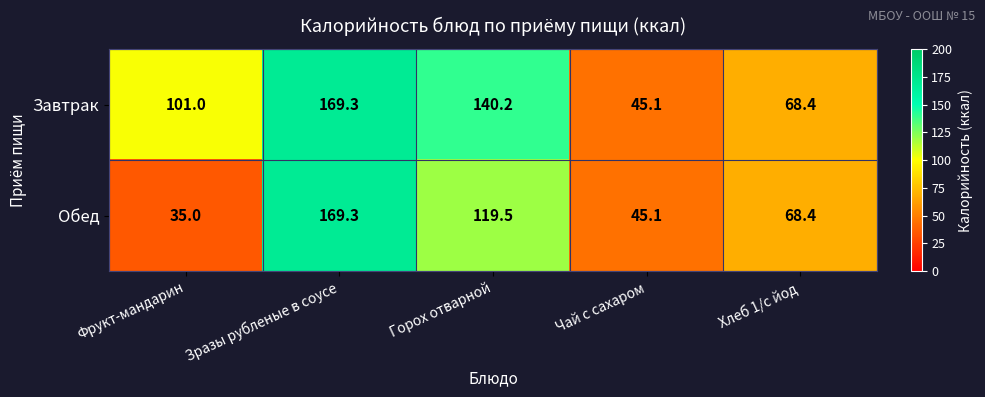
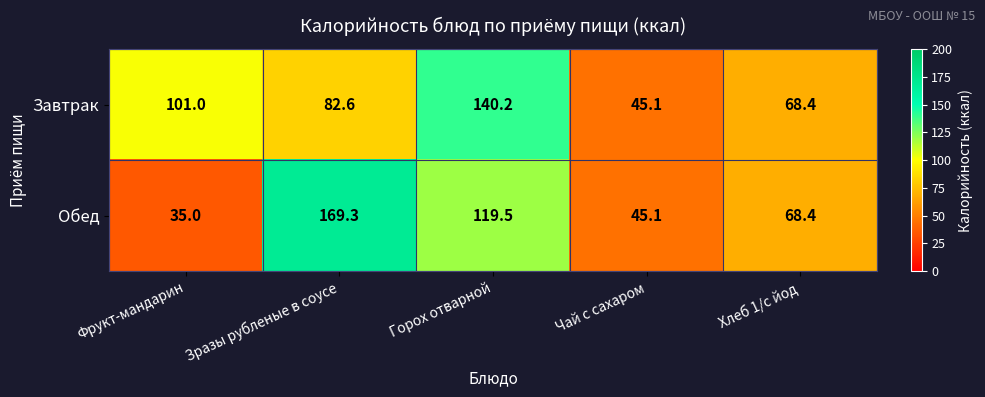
  {
    "Завтрак": {
      "Фрукт-мандарин": 101.0,
-     "Зразы рубленые в соусе": 169.3,
+     "Зразы рубленые в соусе": 82.6,
      "Горох отварной": 140.2,
      "Чай с сахаром": 45.1,
      "Хлеб 1/с йод": 68.4
    },
    "Обед": {
      "Фрукт-мандарин": 35.0,
      "Зразы рубленые в соусе": 169.3,
      "Горох отварной": 119.5,
      "Чай с сахаром": 45.1,
      "Хлеб 1/с йод": 68.4
    }
  }
